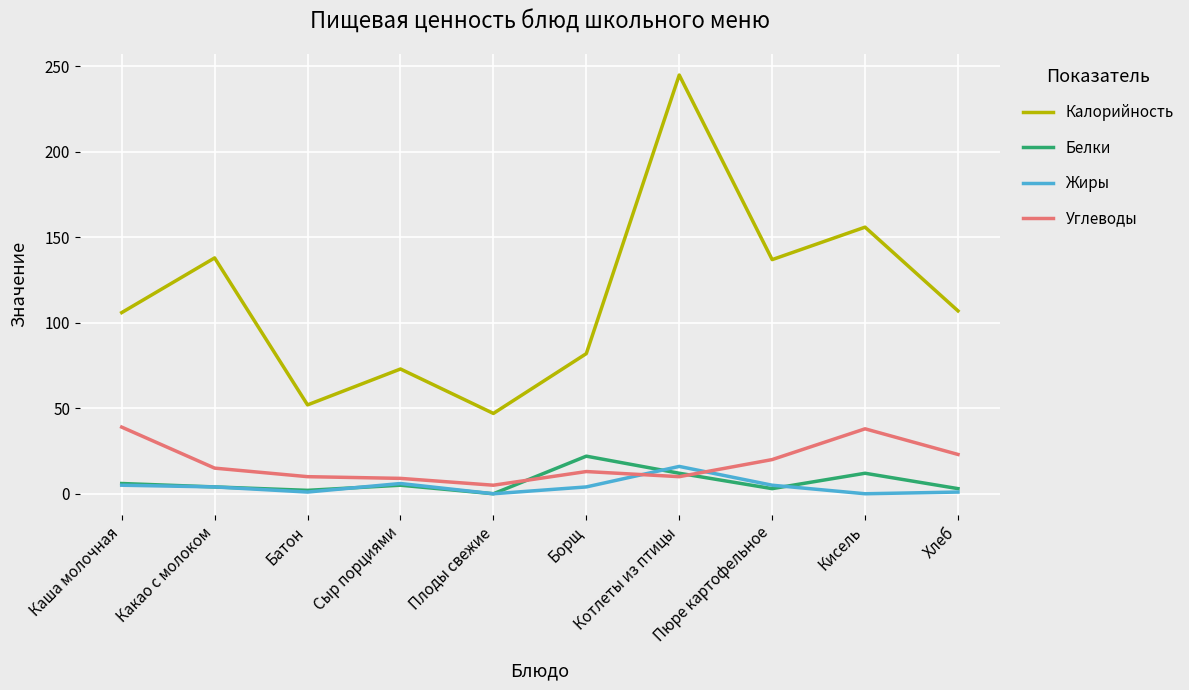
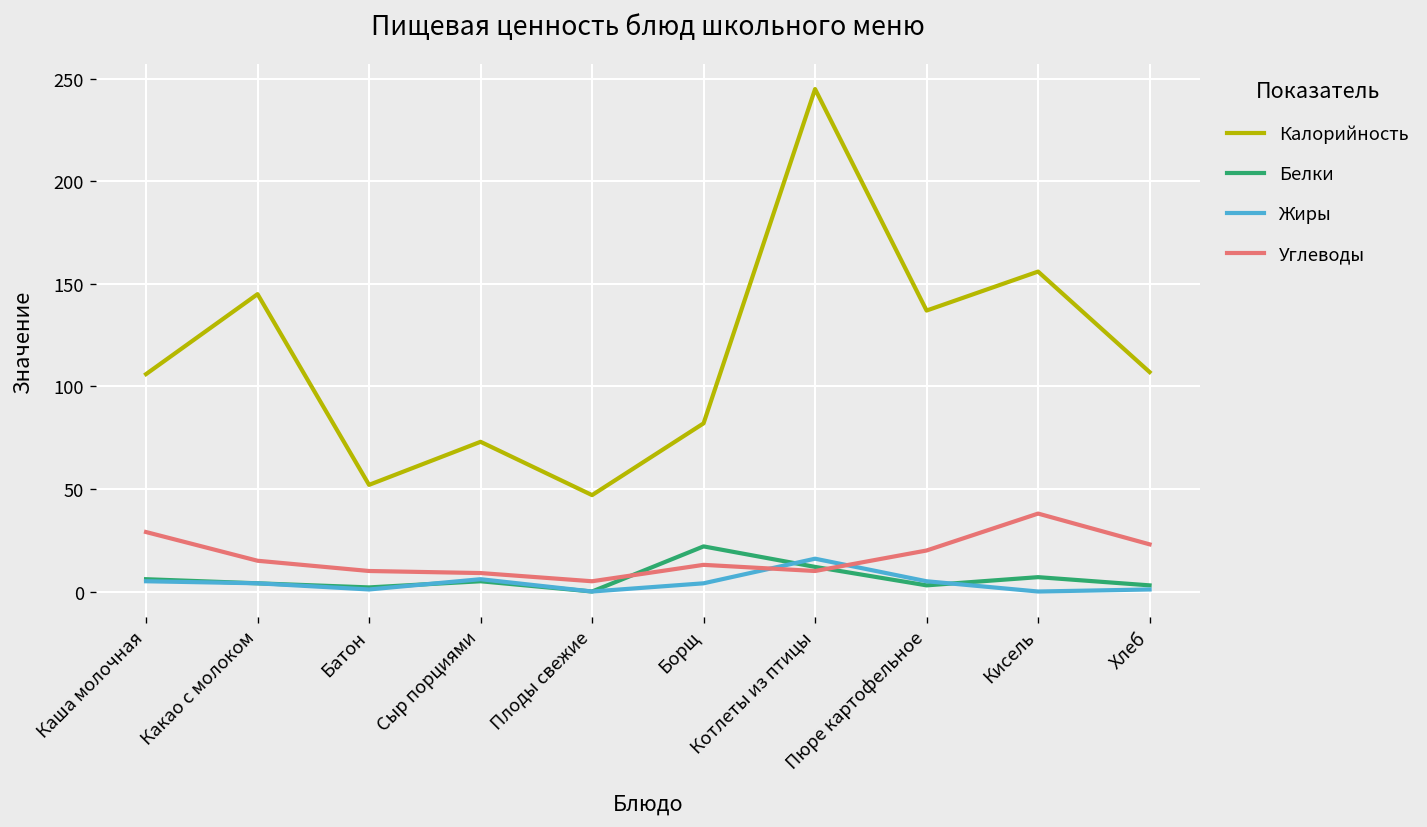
  {
    "Калорийность": {
      "Каша молочная": 106,
-     "Какао с молоком": 138,
+     "Какао с молоком": 145,
      "Батон": 52,
      "Сыр порциями": 73,
      "Плоды свежие": 47,
      "Борщ": 82,
      "Котлеты из птицы": 245,
      "Пюре картофельное": 137,
      "Кисель": 156,
      "Хлеб": 107
    },
    "Белки": {
      "Борщ": 22,
      "Котлеты из птицы": 12,
      "Пюре картофельное": 3,
-     "Кисель": 12,
+     "Кисель": 7,
      "Хлеб": 3
    },
    "Жиры": {
      "Борщ": 4,
      "Котлеты из птицы": 16,
      "Пюре картофельное": 5,
      "Кисель": 0,
      "Хлеб": 1
    },
    "Углеводы": {
-     "Каша молочная": 39,
+     "Каша молочная": 29,
      "Какао с молоком": 15,
      "Батон": 10,
      "Сыр порциями": 9,
      "Плоды свежие": 5,
      "Борщ": 13,
      "Котлеты из птицы": 10,
      "Пюре картофельное": 20,
      "Кисель": 38,
      "Хлеб": 23
    }
  }
